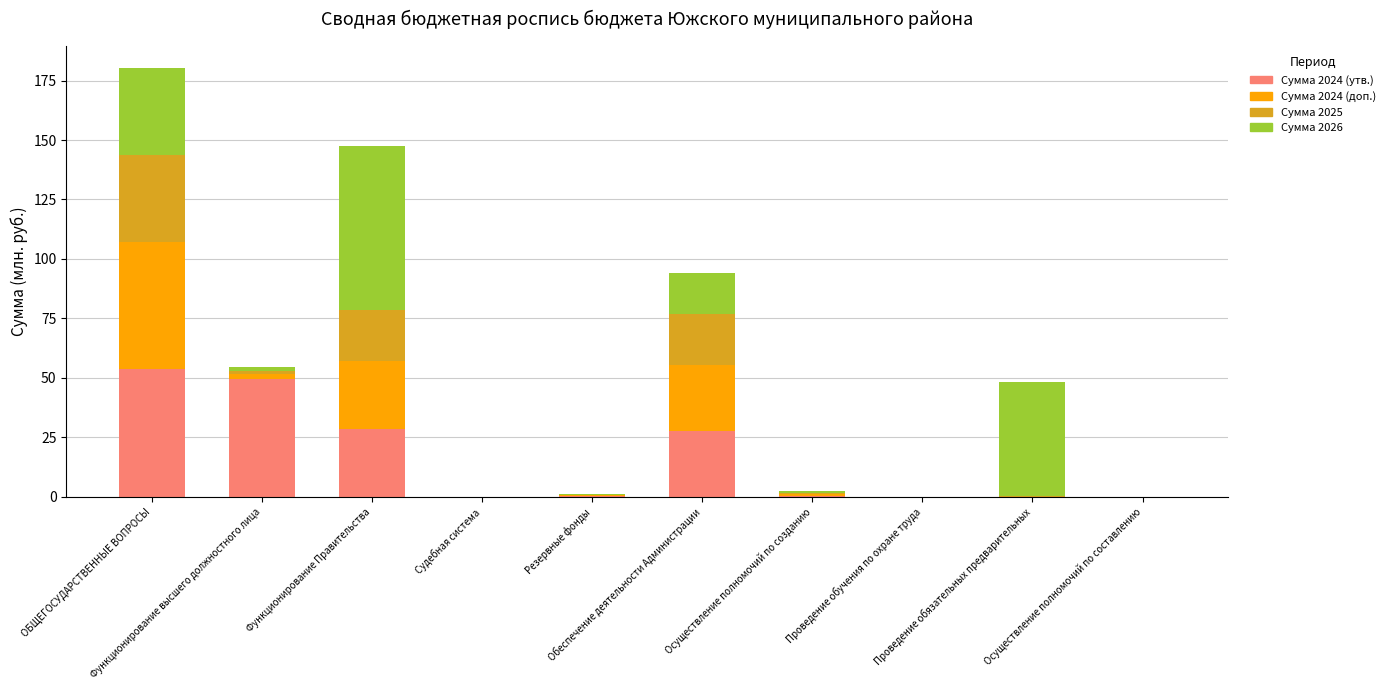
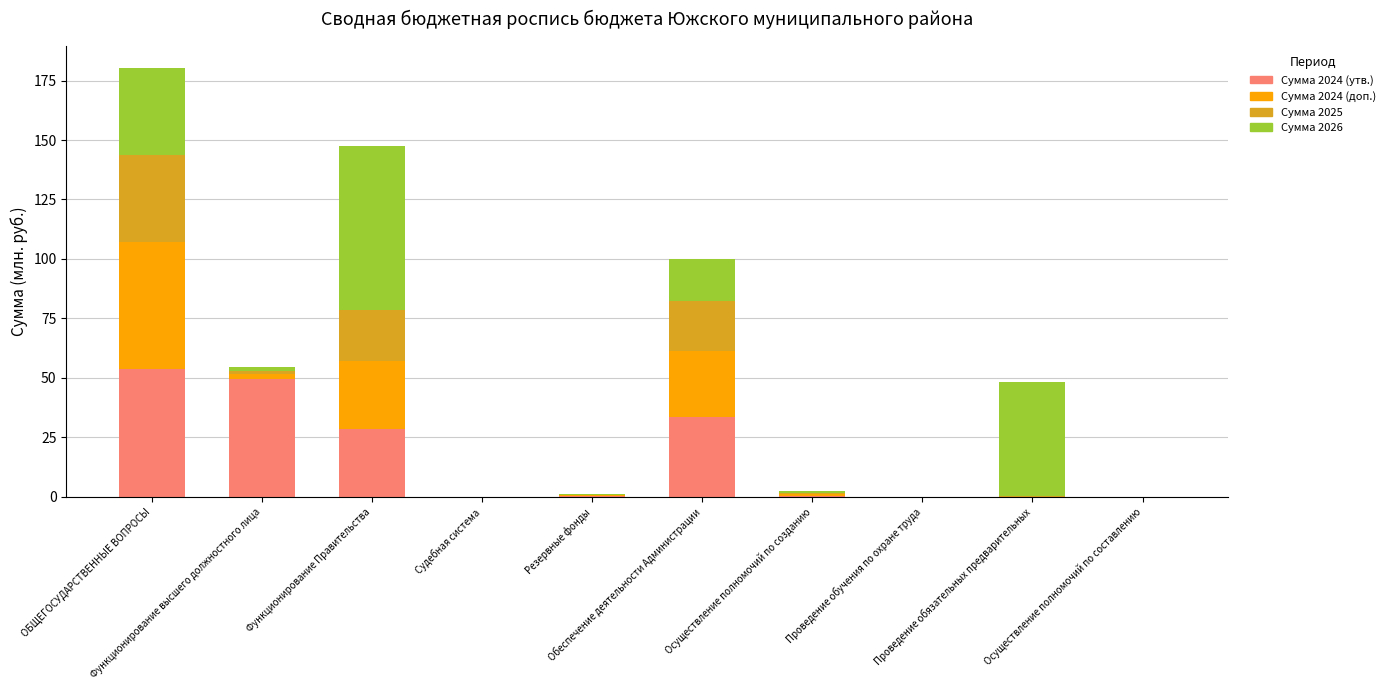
  {
    "Сумма 2024 (утв.)": {
      "ОБЩЕГОСУДАРСТВЕННЫЕ ВОПРОСЫ": 54,
      "Функционирование высшего должностного лица": 50,
      "Функционирование Правительства": 28,
-     "Обеспечение деятельности Администрации": 28
+     "Обеспечение деятельности Администрации": 34
    },
    "Сумма 2026": {
      "ОБЩЕГОСУДАРСТВЕННЫЕ ВОПРОСЫ": 37,
      "Функционирование высшего должностного лица": 1,
      "Функционирование Правительства": 69,
      "Обеспечение деятельности Администрации": 18,
      "Проведение обязательных предварительных": 48
    }
  }
